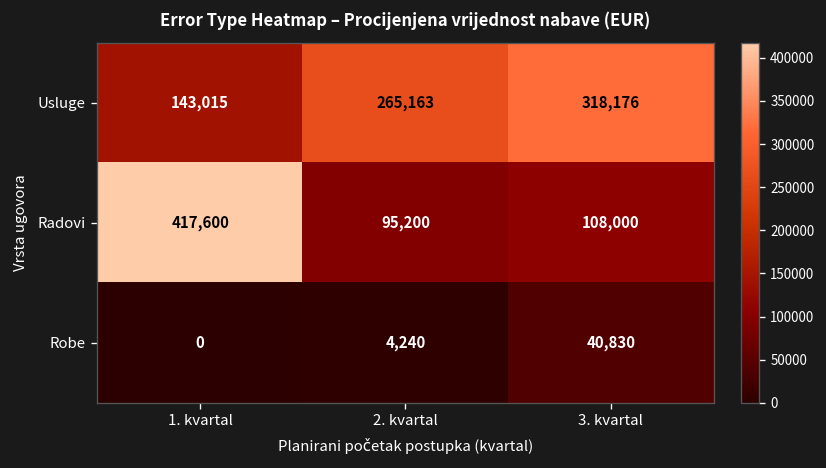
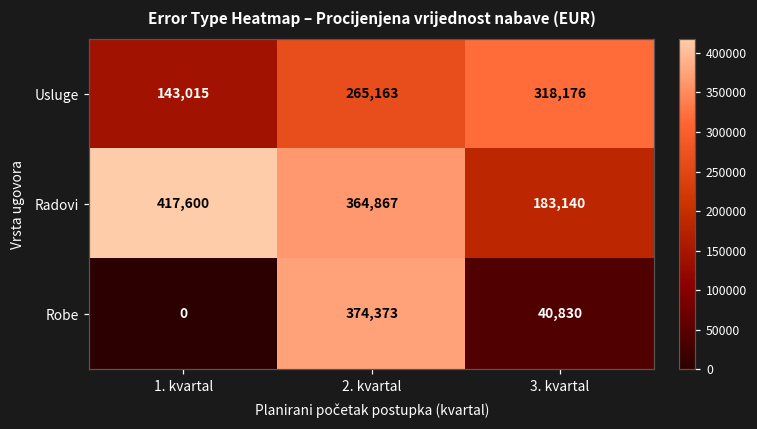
  {
    "Usluge": {
      "1. kvartal": "143,015",
      "2. kvartal": "265,163",
      "3. kvartal": "318,176"
    },
    "Radovi": {
      "1. kvartal": "417,600",
-     "2. kvartal": "95,200",
-     "3. kvartal": "108,000"
+     "2. kvartal": "364,867",
+     "3. kvartal": "183,140"
    },
    "Robe": {
      "1. kvartal": "0",
-     "2. kvartal": "4,240",
+     "2. kvartal": "374,373",
      "3. kvartal": "40,830"
    }
  }
